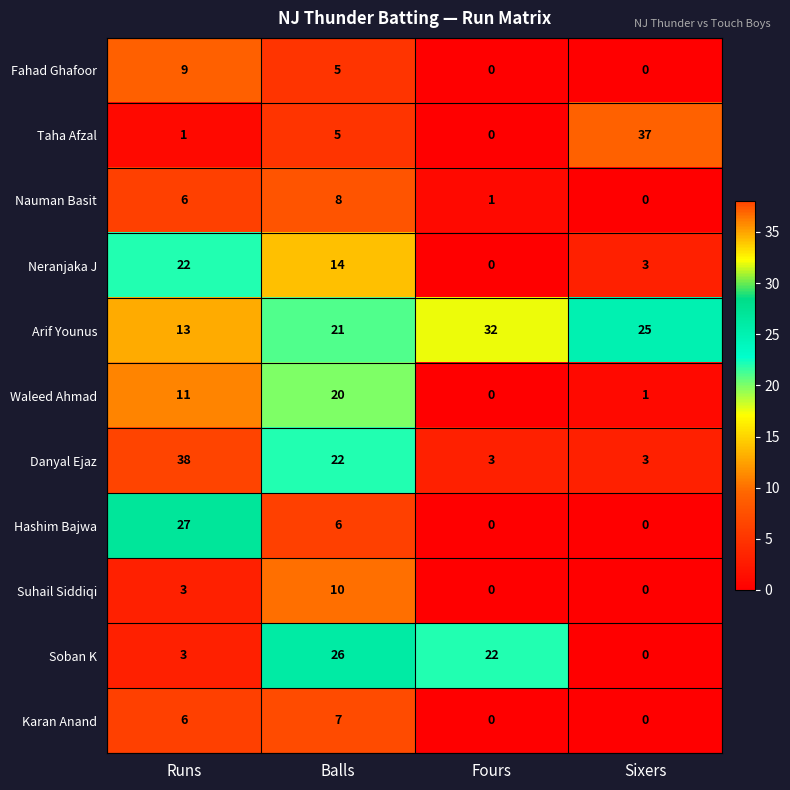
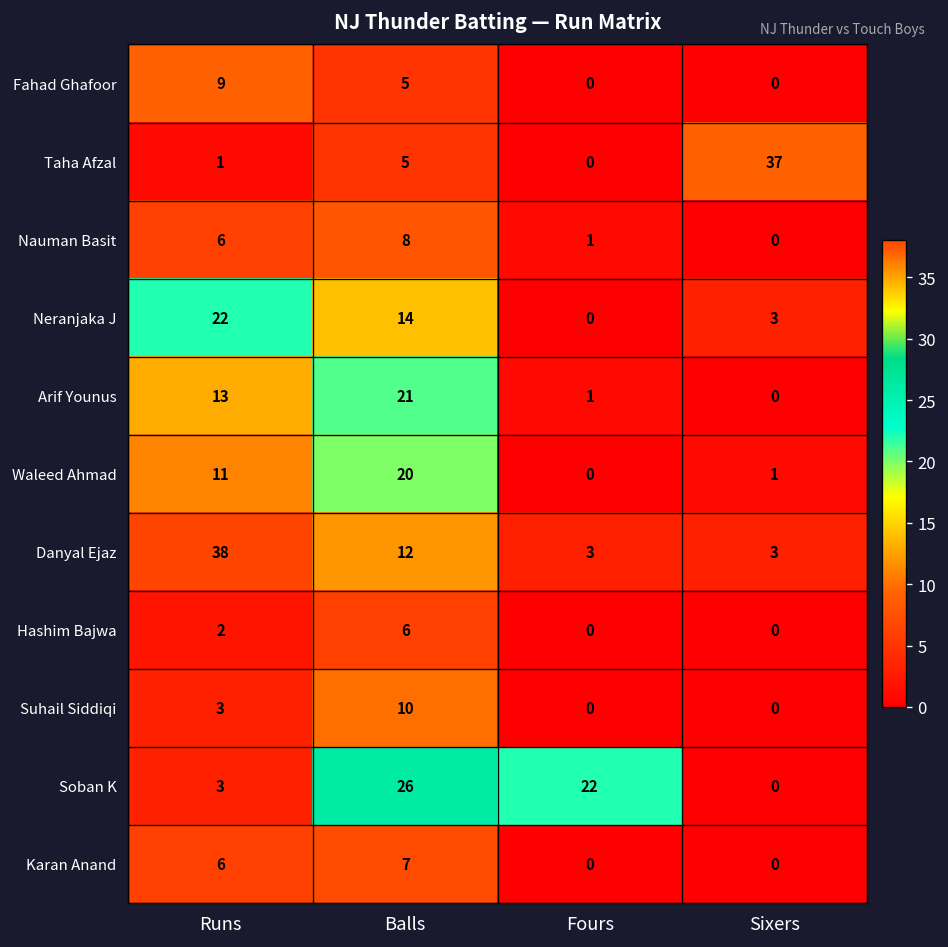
  {
    "Fahad Ghafoor": {
      "Runs": 9,
      "Balls": 5,
      "Fours": 0,
      "Sixers": 0
    },
    "Taha Afzal": {
      "Runs": 1,
      "Balls": 5,
      "Fours": 0,
      "Sixers": 37
    },
    "Nauman Basit": {
      "Runs": 6,
      "Balls": 8,
      "Fours": 1,
      "Sixers": 0
    },
    "Neranjaka J": {
      "Runs": 22,
      "Balls": 14,
      "Fours": 0,
      "Sixers": 3
    },
    "Arif Younus": {
      "Runs": 13,
      "Balls": 21,
-     "Fours": 32,
-     "Sixers": 25
+     "Fours": 1,
+     "Sixers": 0
    },
    "Waleed Ahmad": {
      "Runs": 11,
      "Balls": 20,
      "Fours": 0,
      "Sixers": 1
    },
    "Danyal Ejaz": {
      "Runs": 38,
-     "Balls": 22,
+     "Balls": 12,
      "Fours": 3,
      "Sixers": 3
    },
    "Hashim Bajwa": {
-     "Runs": 27,
+     "Runs": 2,
      "Balls": 6,
      "Fours": 0,
      "Sixers": 0
    },
    "Suhail Siddiqi": {
      "Runs": 3,
      "Balls": 10,
      "Fours": 0,
      "Sixers": 0
    },
    "Soban K": {
      "Runs": 3,
      "Balls": 26,
      "Fours": 22,
      "Sixers": 0
    },
    "Karan Anand": {
      "Runs": 6,
      "Balls": 7,
      "Fours": 0,
      "Sixers": 0
    }
  }
